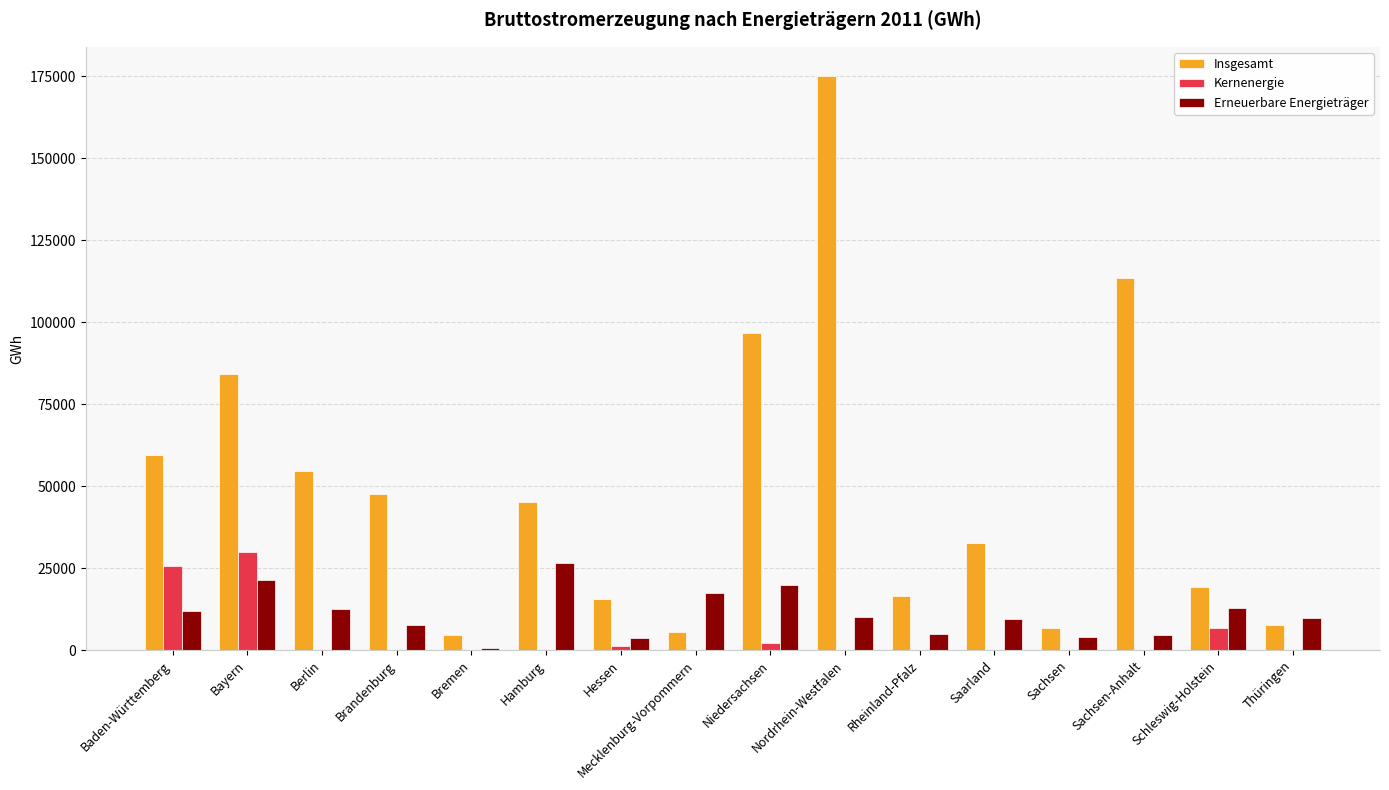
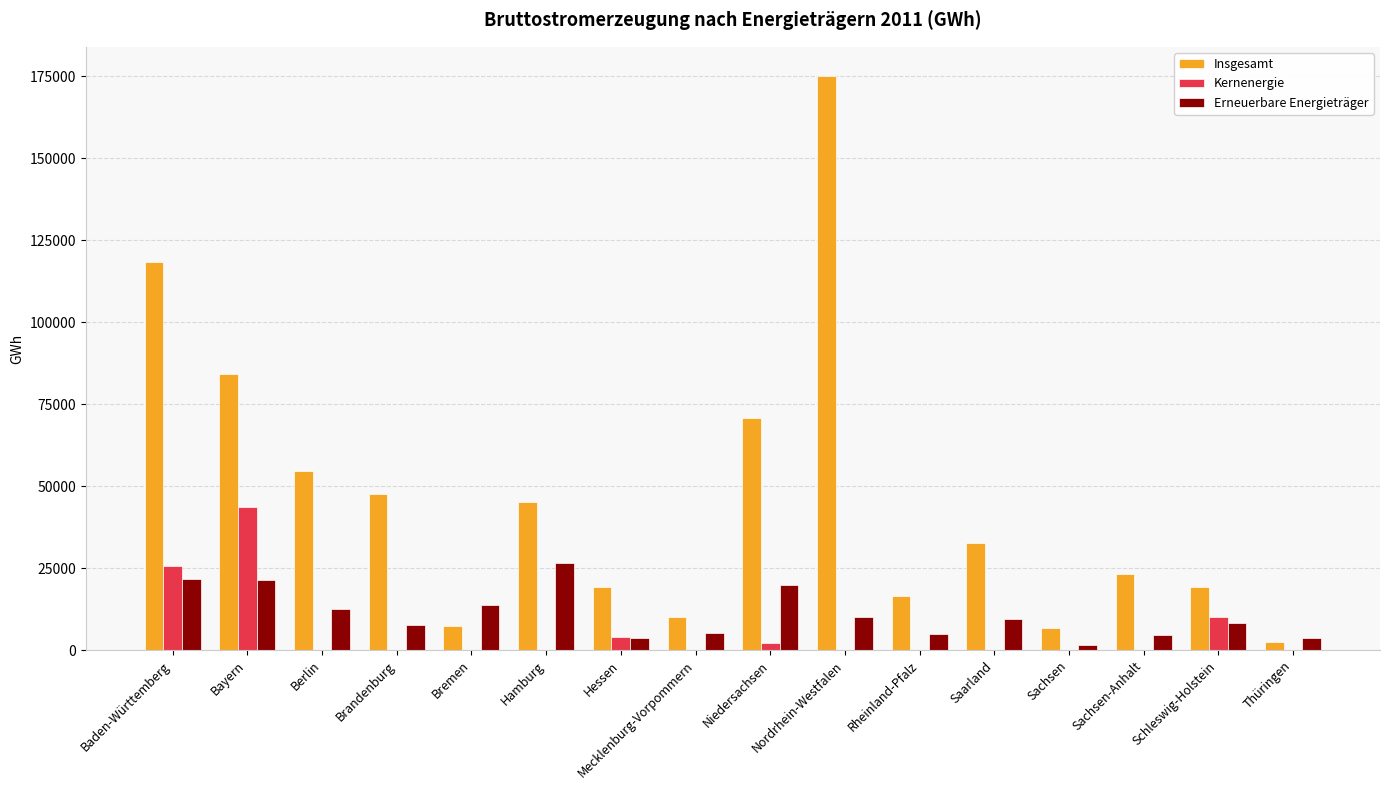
  {
    "Insgesamt": {
-     "Baden-Württemberg": 60000,
+     "Baden-Württemberg": 118000,
      "Bayern": 84000,
      "Berlin": 55000,
      "Brandenburg": 48000,
-     "Bremen": 5000,
+     "Bremen": 7000,
      "Hamburg": 45000,
-     "Hessen": 16000,
-     "Mecklenburg-Vorpommern": 6000,
-     "Niedersachsen": 97000,
+     "Hessen": 19000,
+     "Mecklenburg-Vorpommern": 10000,
+     "Niedersachsen": 71000,
      "Nordrhein-Westfalen": 175000,
      "Rheinland-Pfalz": 16000,
      "Saarland": 33000,
      "Sachsen": 7000,
-     "Sachsen-Anhalt": 113000,
+     "Sachsen-Anhalt": 23000,
      "Schleswig-Holstein": 19000,
-     "Thüringen": 8000
+     "Thüringen": 2000
    },
    "Kernenergie": {
      "Baden-Württemberg": 26000,
-     "Bayern": 30000,
+     "Bayern": 44000,
      "Berlin": 0,
      "Brandenburg": 0,
      "Bremen": 0,
      "Hamburg": 0,
-     "Hessen": 1000,
+     "Hessen": 4000,
      "Mecklenburg-Vorpommern": 0,
      "Niedersachsen": 2000,
      "Nordrhein-Westfalen": 0,
      "Rheinland-Pfalz": 0,
      "Saarland": 0,
      "Sachsen": 0,
      "Sachsen-Anhalt": 0,
-     "Schleswig-Holstein": 7000,
+     "Schleswig-Holstein": 10000,
      "Thüringen": 0
    },
    "Erneuerbare Energieträger": {
-     "Baden-Württemberg": 12000,
+     "Baden-Württemberg": 22000,
      "Bayern": 21000,
      "Berlin": 13000,
      "Brandenburg": 8000,
-     "Bremen": 1000,
+     "Bremen": 14000,
      "Hamburg": 27000,
      "Hessen": 4000,
-     "Mecklenburg-Vorpommern": 17000,
+     "Mecklenburg-Vorpommern": 5000,
      "Niedersachsen": 20000,
      "Nordrhein-Westfalen": 10000,
      "Rheinland-Pfalz": 5000,
      "Saarland": 10000,
-     "Sachsen": 4000,
+     "Sachsen": 1000,
      "Sachsen-Anhalt": 4000,
-     "Schleswig-Holstein": 13000,
-     "Thüringen": 10000
+     "Schleswig-Holstein": 8000,
+     "Thüringen": 4000
    }
  }
